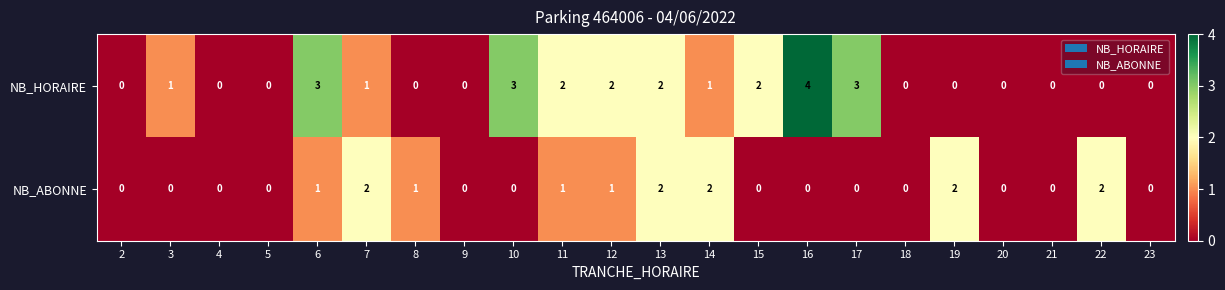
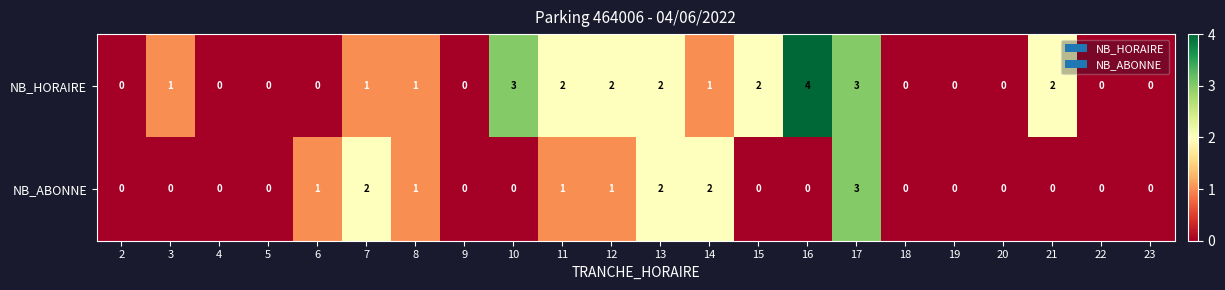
  {
    "NB_HORAIRE": {
      "2": 0,
      "3": 1,
      "4": 0,
      "5": 0,
-     "6": 3,
+     "6": 0,
      "7": 1,
-     "8": 0,
+     "8": 1,
      "9": 0,
      "10": 3,
      "11": 2,
      "12": 2,
      "13": 2,
      "14": 1,
      "15": 2,
      "16": 4,
      "17": 3,
      "18": 0,
      "19": 0,
      "20": 0,
-     "21": 0,
+     "21": 2,
      "22": 0,
      "23": 0
    },
    "NB_ABONNE": {
      "2": 0,
      "3": 0,
      "4": 0,
      "5": 0,
      "6": 1,
      "7": 2,
      "8": 1,
      "9": 0,
      "10": 0,
      "11": 1,
      "12": 1,
      "13": 2,
      "14": 2,
      "15": 0,
      "16": 0,
-     "17": 0,
+     "17": 3,
      "18": 0,
-     "19": 2,
+     "19": 0,
      "20": 0,
      "21": 0,
-     "22": 2,
+     "22": 0,
      "23": 0
    }
  }
